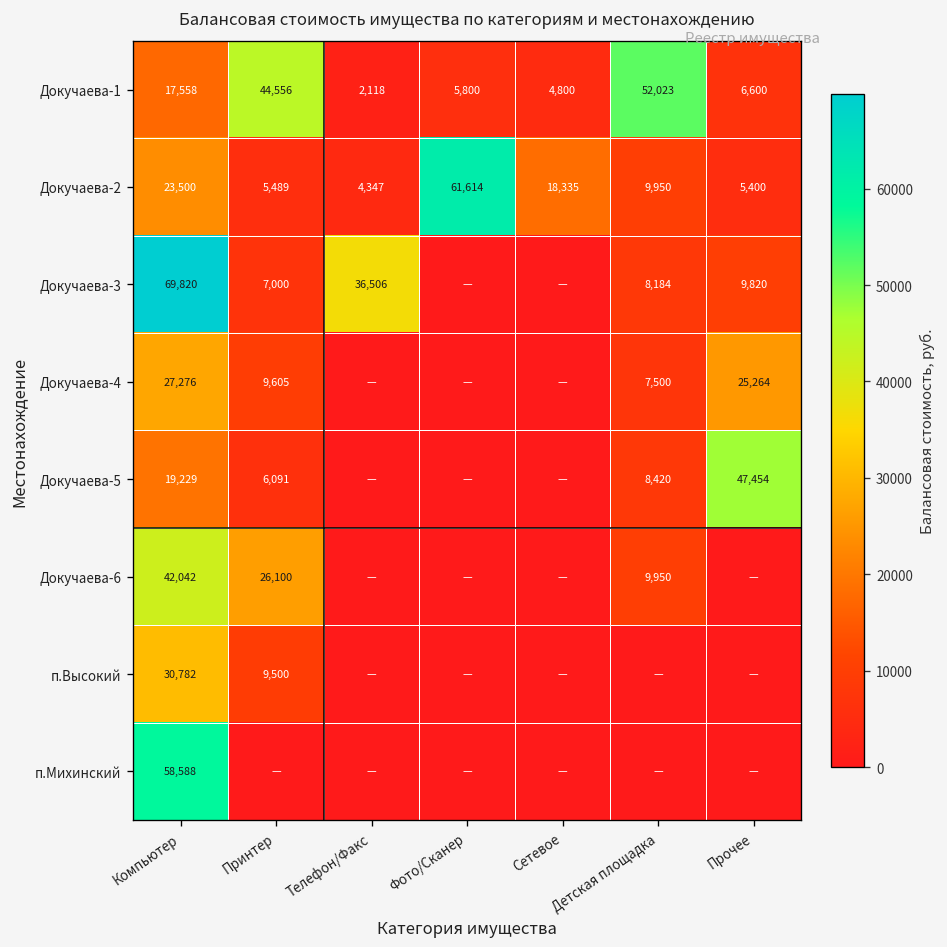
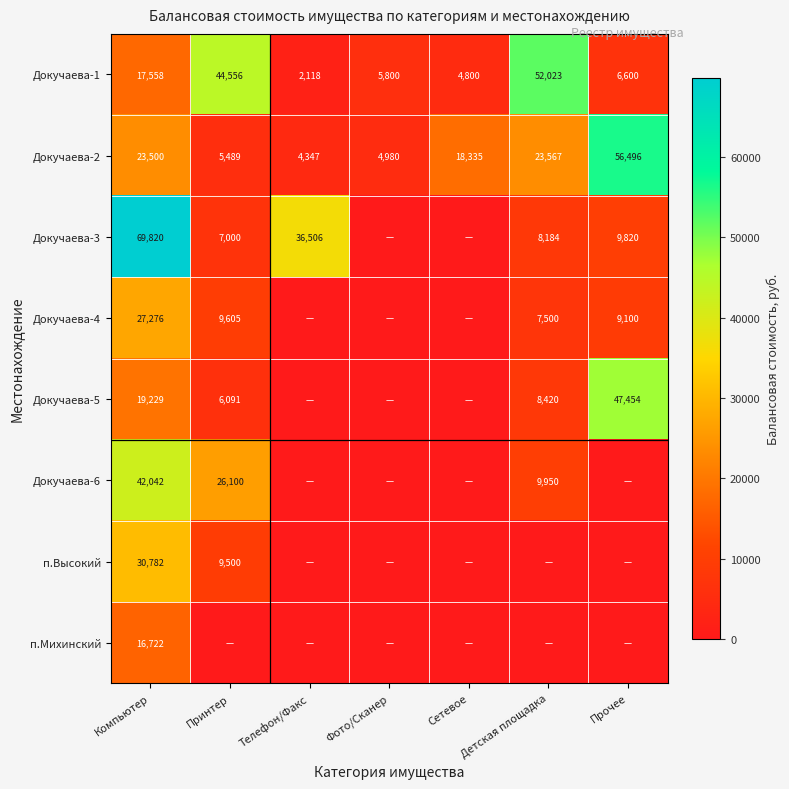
  {
    "Докучаева-1": {
      "Компьютер": "17,558",
      "Принтер": "44,556",
      "Телефон/Факс": "2,118",
      "Фото/Сканер": "5,800",
      "Сетевое": "4,800",
      "Детская площадка": "52,023",
      "Прочее": "6,600"
    },
    "Докучаева-2": {
      "Компьютер": "23,500",
      "Принтер": "5,489",
      "Телефон/Факс": "4,347",
-     "Фото/Сканер": "61,614",
+     "Фото/Сканер": "4,980",
      "Сетевое": "18,335",
-     "Детская площадка": "9,950",
-     "Прочее": "5,400"
+     "Детская площадка": "23,567",
+     "Прочее": "56,496"
    },
    "Докучаева-3": {
      "Компьютер": "69,820",
      "Принтер": "7,000",
      "Телефон/Факс": "36,506",
      "Детская площадка": "8,184",
      "Прочее": "9,820"
    },
    "Докучаева-4": {
      "Компьютер": "27,276",
      "Принтер": "9,605",
      "Детская площадка": "7,500",
-     "Прочее": "25,264"
+     "Прочее": "9,100"
    },
    "Докучаева-5": {
      "Компьютер": "19,229",
      "Принтер": "6,091",
      "Детская площадка": "8,420",
      "Прочее": "47,454"
    },
    "Докучаева-6": {
      "Компьютер": "42,042",
      "Принтер": "26,100",
      "Детская площадка": "9,950"
    },
    "п.Высокий": {
      "Компьютер": "30,782",
      "Принтер": "9,500"
    },
    "п.Михинский": {
-     "Компьютер": "58,588"
+     "Компьютер": "16,722"
    }
  }
